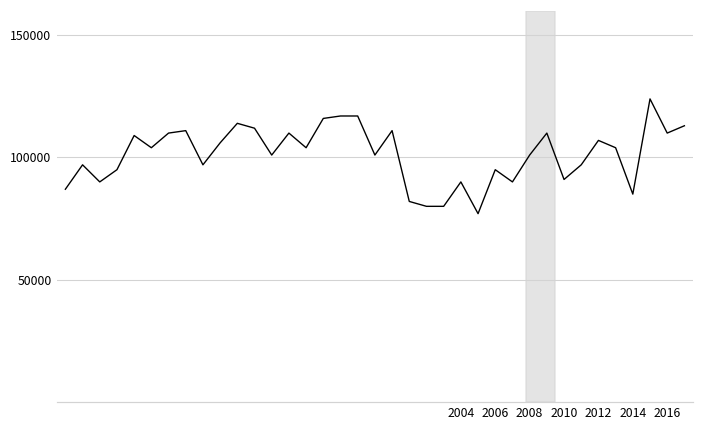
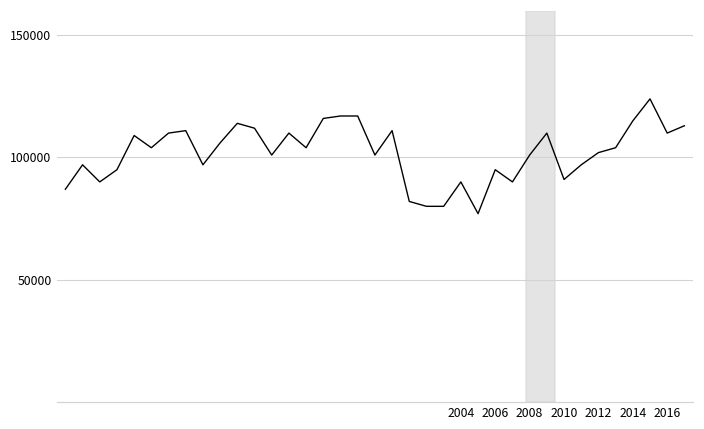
  {
    "2004": 90000,
    "2006": 95000,
    "2008": 101000,
    "2010": 91000,
-   "2012": 107000,
-   "2014": 85000,
+   "2012": 102000,
+   "2014": 115000,
    "2016": 110000
  }
